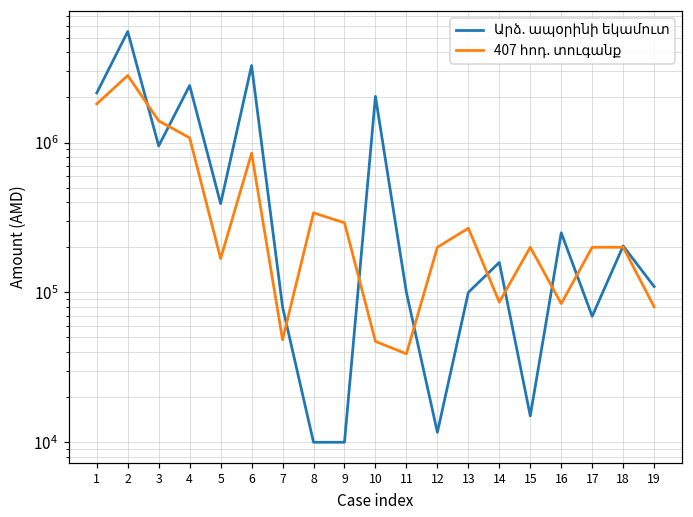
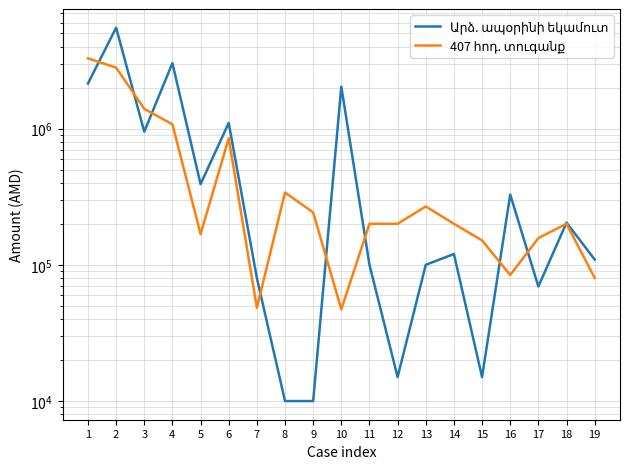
  {
    "Արձ. ապօրինի եկամուտ": {
      "1": 2100000,
      "2": 5500000,
      "3": 900000,
-     "4": 2400000,
+     "4": 3000000,
      "5": 390000,
-     "6": 3300000,
+     "6": 1100000,
      "7": 80000,
      "8": 10000,
      "9": 10000,
      "10": 2000000,
      "11": 100000,
-     "12": 12000,
+     "12": 15000,
      "13": 100000,
-     "14": 160000,
+     "14": 120000,
      "15": 15000,
-     "16": 250000,
+     "16": 330000,
      "17": 70000,
      "19": 110000
    },
    "407 հոդ. տուգանք": {
-     "1": 1800000,
+     "1": 3300000,
      "2": 2800000,
      "3": 1400000,
      "4": 1100000,
      "5": 170000,
      "6": 800000,
      "7": 48000,
      "8": 340000,
-     "9": 290000,
+     "9": 240000,
      "10": 47000,
-     "11": 39000,
+     "11": 200000,
      "12": 200000,
      "13": 270000,
-     "14": 90000,
-     "15": 200000,
+     "14": 200000,
+     "15": 150000,
      "16": 80000,
-     "17": 200000,
+     "17": 160000,
      "19": 80000
    }
  }
